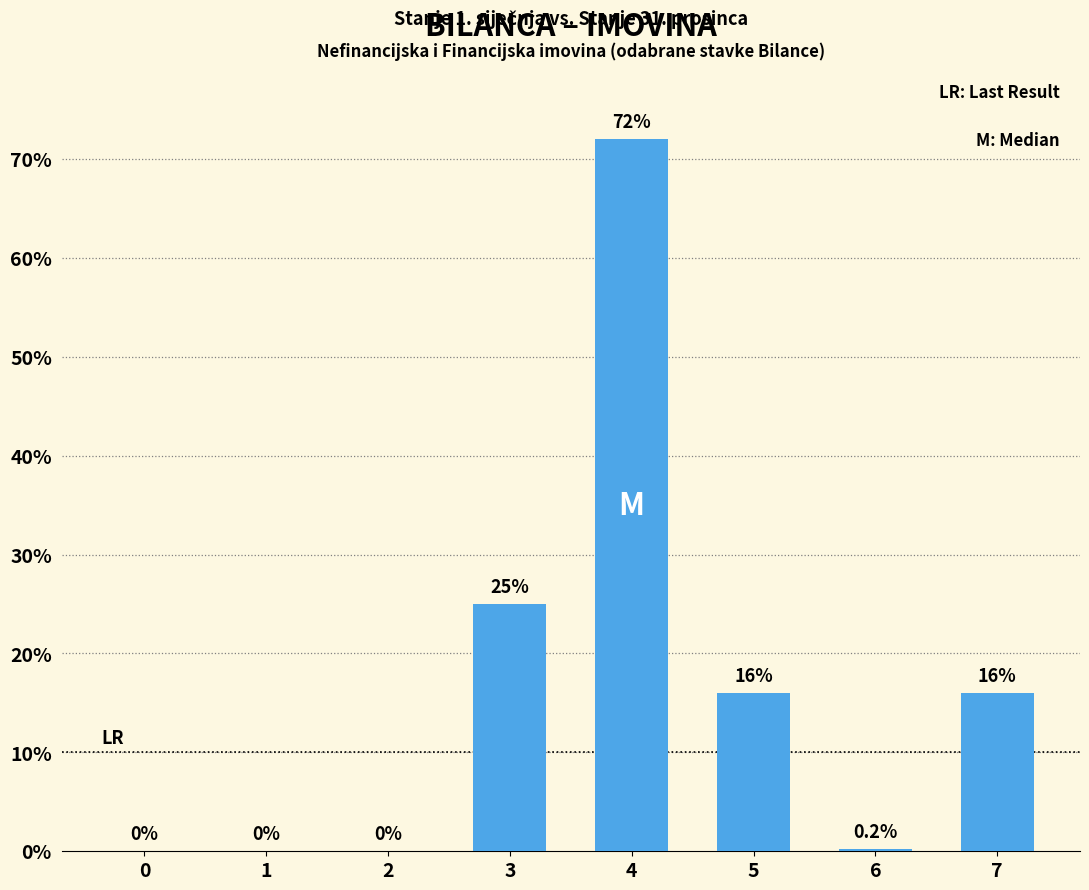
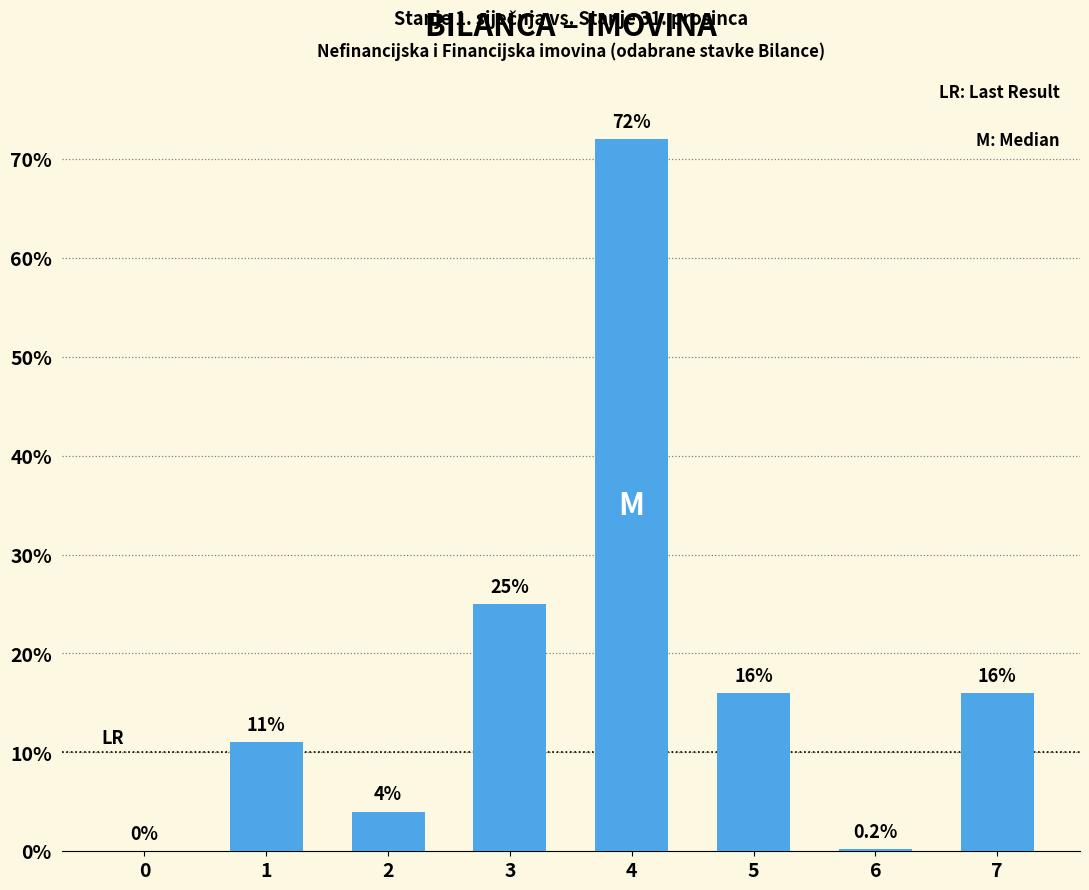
  {
    "0": "0%",
-   "1": "0%",
-   "2": "0%",
+   "1": "11%",
+   "2": "4%",
    "3": "25%",
    "4": "72%",
    "5": "16%",
    "6": "0.2%",
    "7": "16%"
  }
